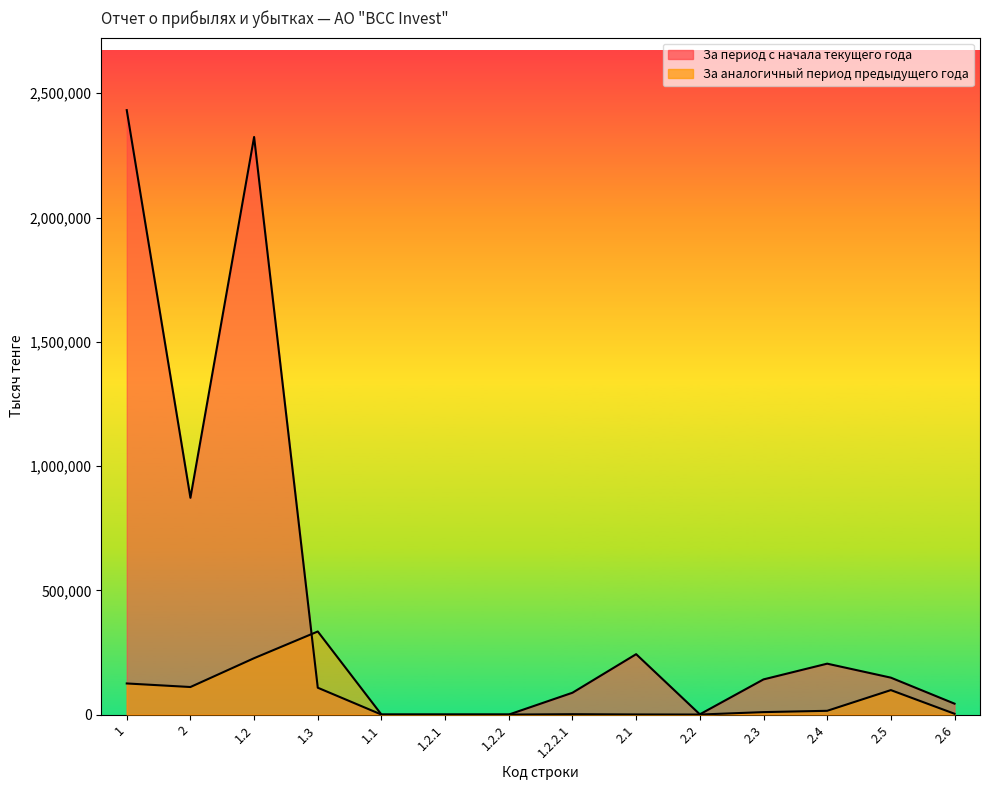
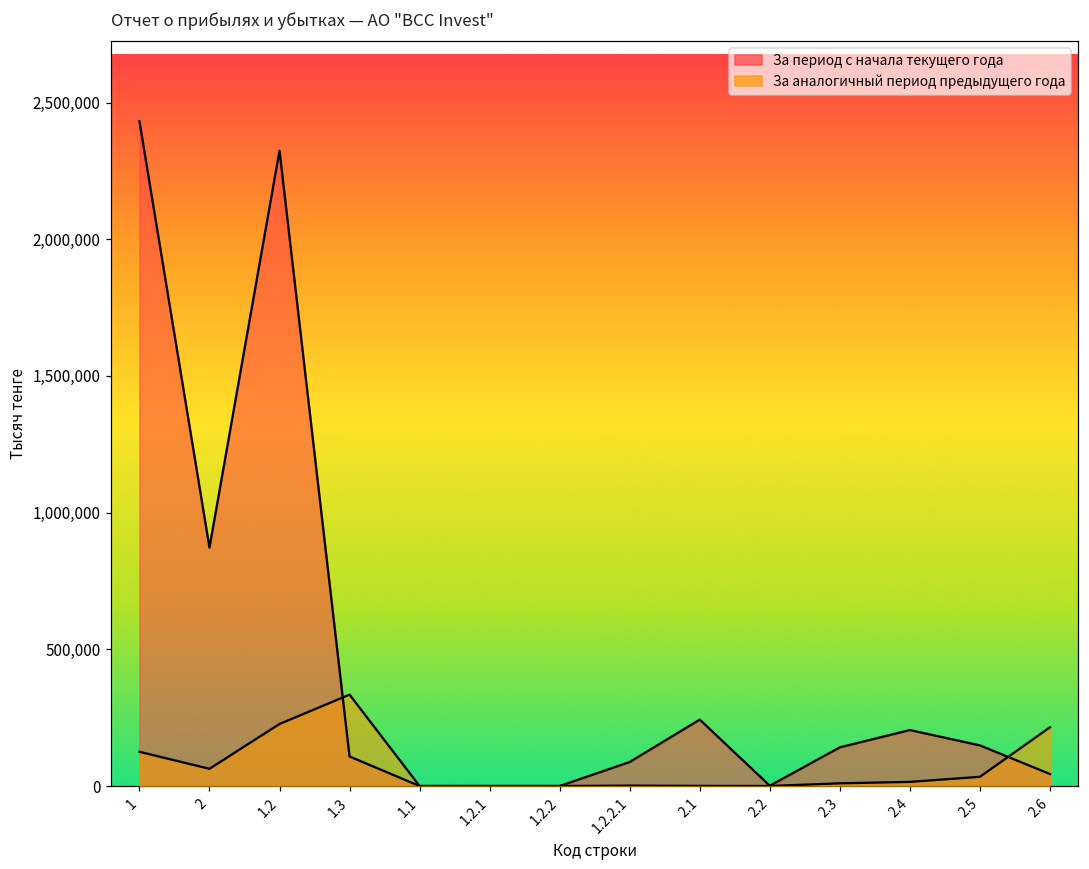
  {
    "За период с начала текущего года": {
      "1": "2,430,000",
      "2": "870,000",
      "1.2": "2,320,000",
      "1.3": "110,000",
      "1.2.2.1": "90,000",
      "2.1": "240,000",
      "2.3": "140,000",
      "2.4": "200,000",
      "2.5": "150,000",
      "2.6": "40,000"
    },
    "За аналогичный период предыдущего года": {
      "1": "130,000",
-     "2": "110,000",
+     "2": "60,000",
      "1.2": "230,000",
      "1.3": "330,000",
      "1.2.2.1": "0",
      "2.1": "0",
      "2.3": "10,000",
      "2.4": "20,000",
-     "2.5": "100,000",
-     "2.6": "0"
+     "2.5": "30,000",
+     "2.6": "210,000"
    }
  }
